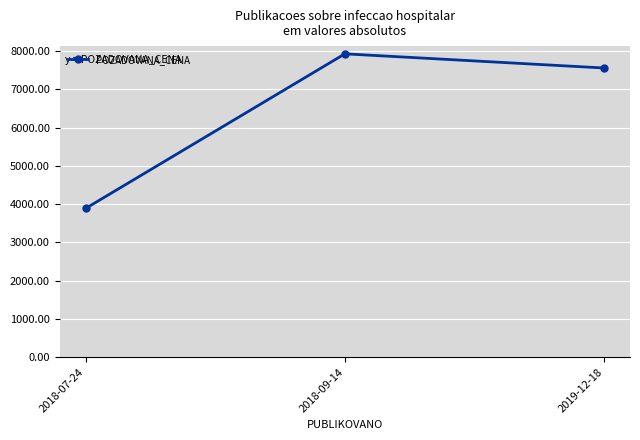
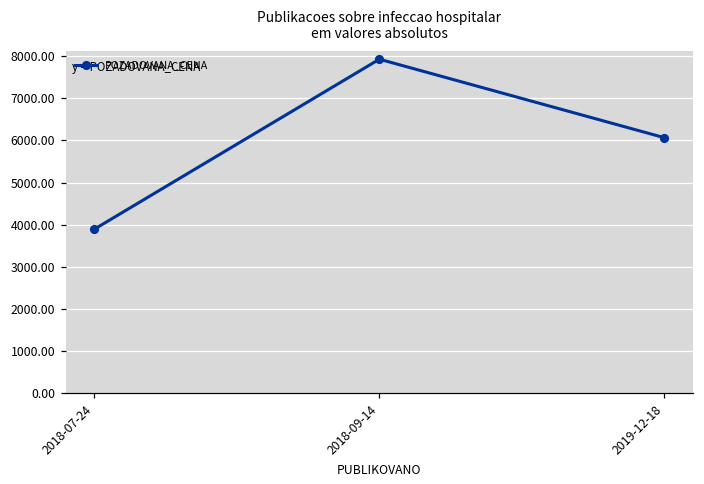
  {
    "2018-07-24": 3900,
    "2018-09-14": 7900,
-   "2019-12-18": 7600
+   "2019-12-18": 6100
  }
